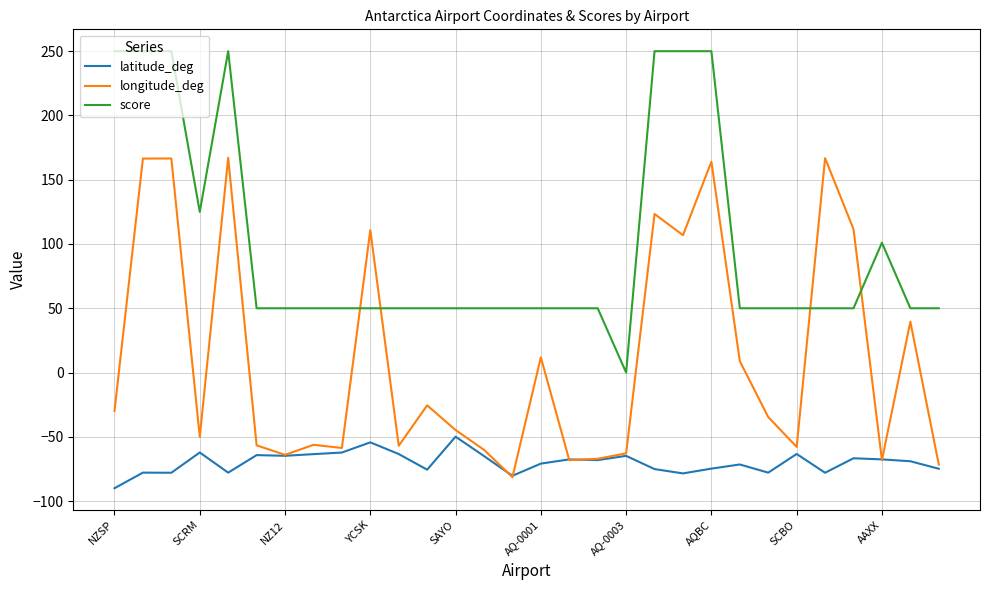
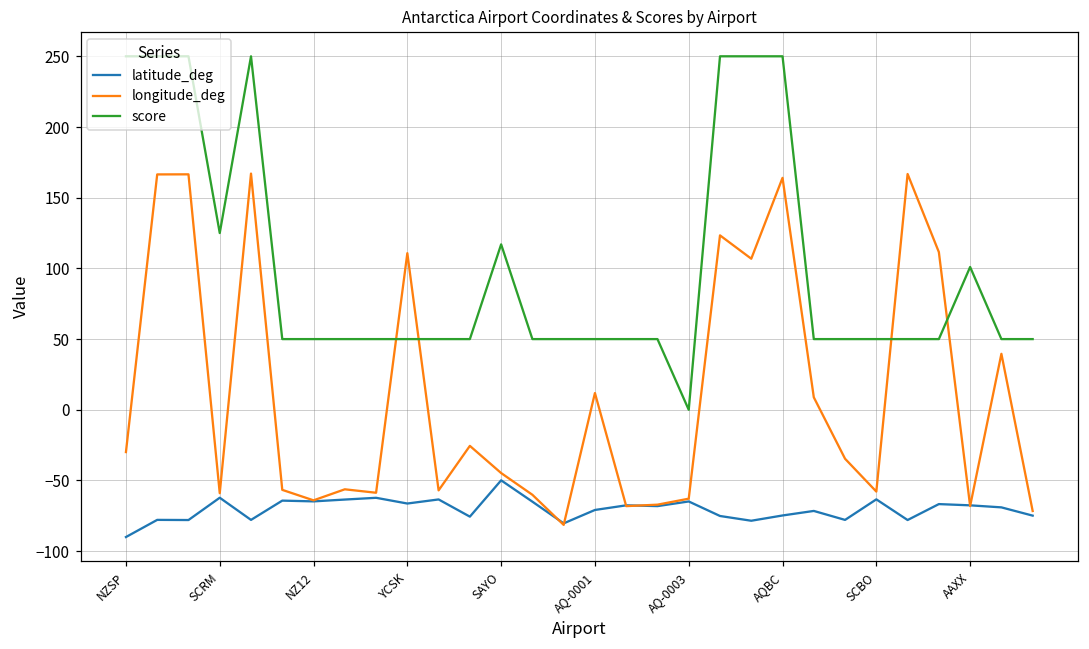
  {
    "latitude_deg": {
      "NZSP": -90,
      "SCRM": -62,
-     "YCSK": -54,
+     "YCSK": -66,
      "SAYO": -50,
      "AQ-0001": -71,
      "AQ-0003": -65,
      "AQBC": -75,
      "SCBO": -63
    },
    "longitude_deg": {
      "NZSP": -30,
-     "SCRM": -50,
+     "SCRM": -59,
      "YCSK": 111,
      "SAYO": -45,
      "AQ-0001": 12,
      "AQ-0003": -63,
      "AQBC": 164,
      "SCBO": -58
    },
    "score": {
      "SCRM": 125,
      "NZ12": 50,
      "YCSK": 50,
-     "SAYO": 50,
+     "SAYO": 117,
      "AQ-0001": 50,
      "AQ-0003": 0,
      "AQBC": 250,
      "SCBO": 50,
      "AAXX": 101
    }
  }
